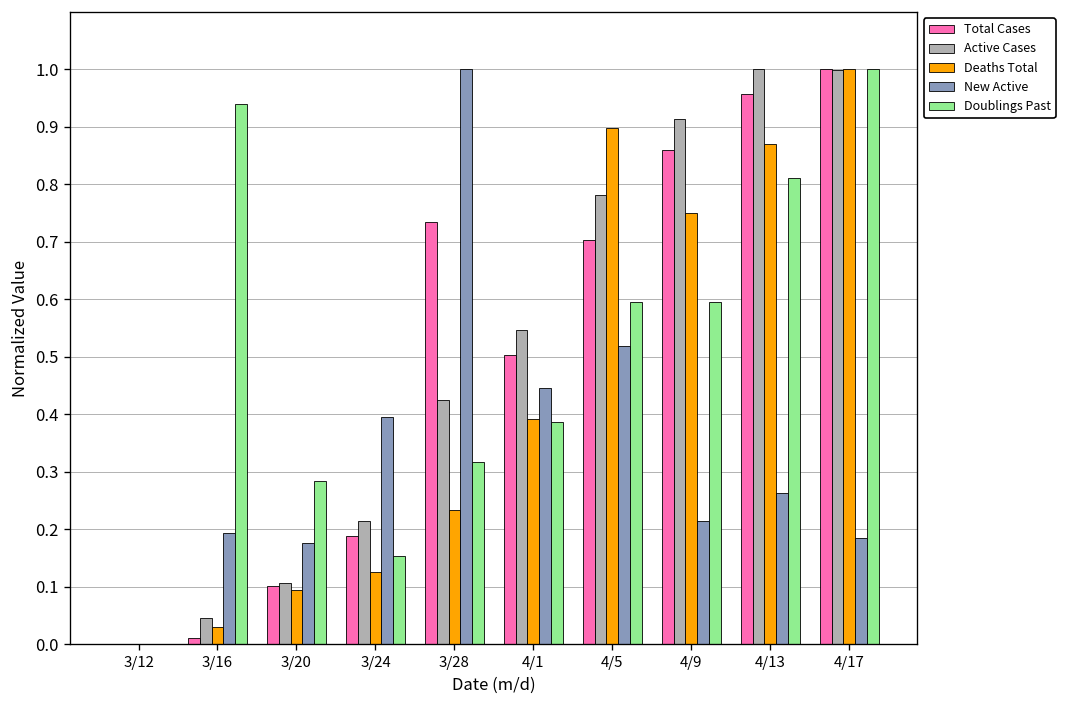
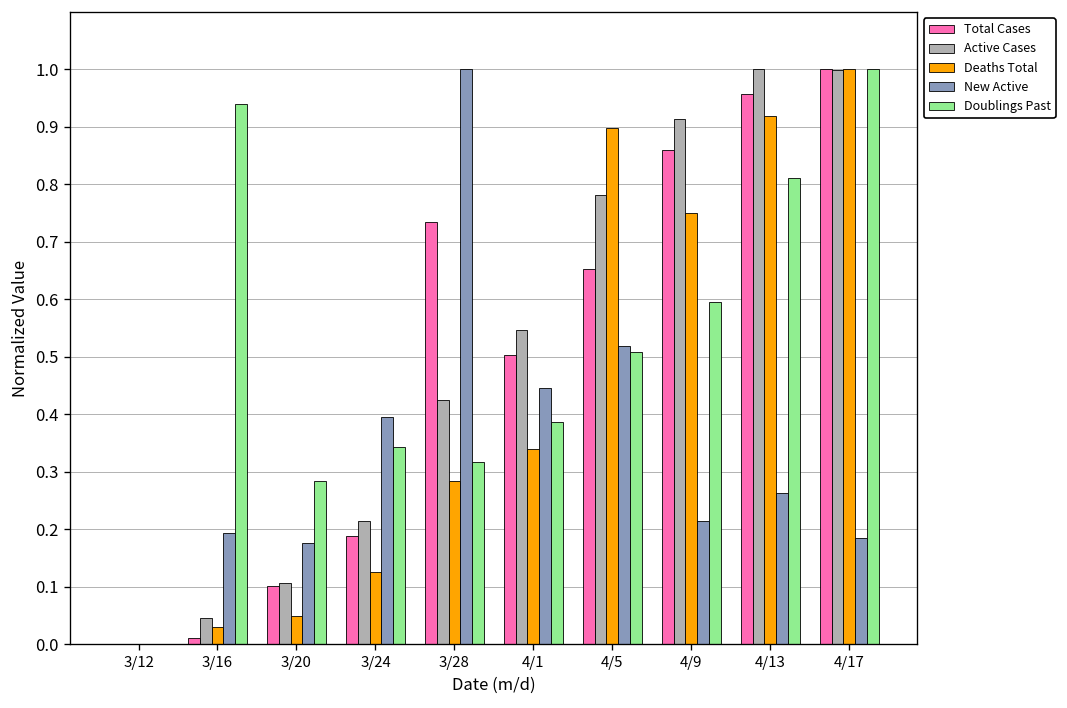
  {
    "Total Cases": {
      "3/12": 0.00,
      "3/16": 0.01,
      "3/20": 0.10,
      "3/24": 0.19,
      "3/28": 0.74,
      "4/1": 0.50,
-     "4/5": 0.70,
+     "4/5": 0.65,
      "4/9": 0.86,
      "4/13": 0.96,
      "4/17": 1.00
    },
    "Deaths Total": {
      "3/12": 0.00,
      "3/16": 0.03,
-     "3/20": 0.10,
+     "3/20": 0.05,
      "3/24": 0.13,
-     "3/28": 0.23,
-     "4/1": 0.39,
+     "3/28": 0.28,
+     "4/1": 0.34,
      "4/5": 0.90,
      "4/9": 0.75,
-     "4/13": 0.87,
+     "4/13": 0.92,
      "4/17": 1.00
    },
    "Doublings Past": {
      "3/12": 0.00,
      "3/16": 0.94,
      "3/20": 0.28,
-     "3/24": 0.15,
+     "3/24": 0.34,
      "3/28": 0.32,
      "4/1": 0.39,
-     "4/5": 0.60,
+     "4/5": 0.51,
      "4/9": 0.60,
      "4/13": 0.81,
      "4/17": 1.00
    }
  }
